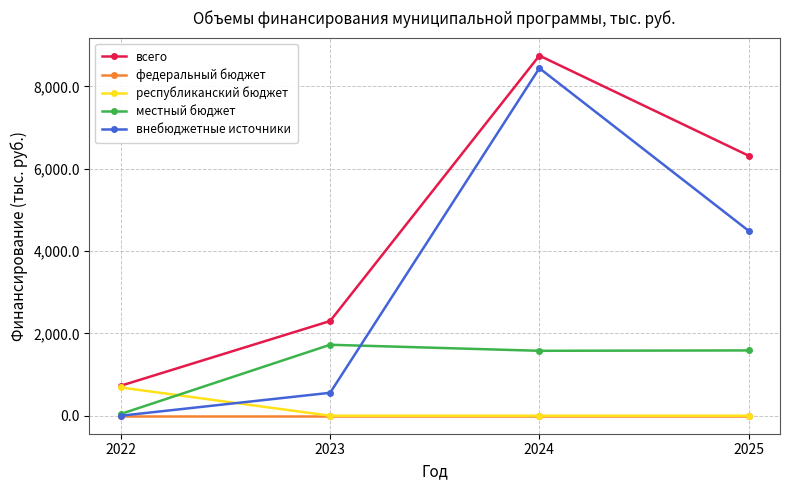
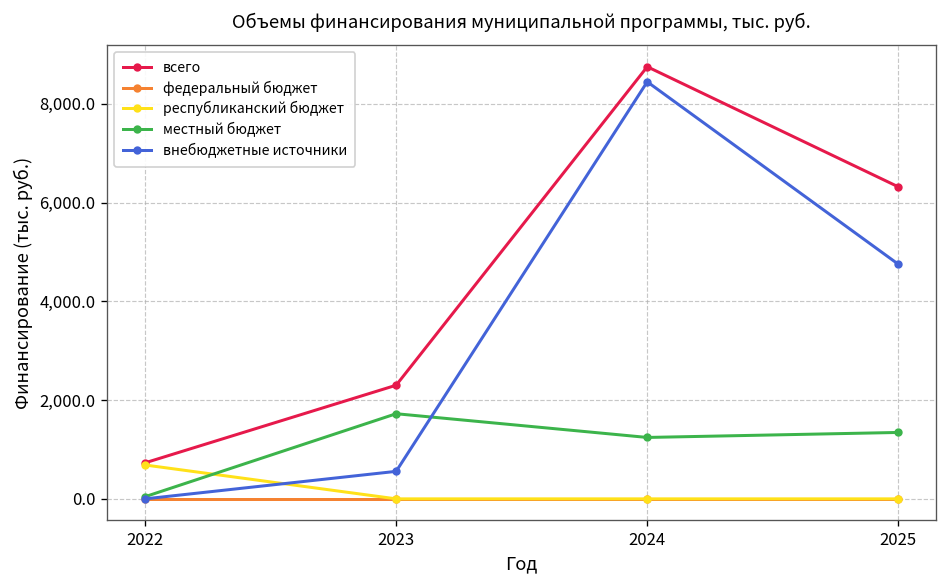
  {
    "всего": {
      "2023": "2,300",
      "2024": "8,800",
      "2025": "6,300"
    },
    "местный бюджет": {
      "2023": "1,700",
-     "2024": "1,600",
-     "2025": "1,600"
+     "2024": "1,200",
+     "2025": "1,300"
    },
    "внебюджетные источники": {
      "2023": "600",
      "2024": "8,400",
-     "2025": "4,500"
+     "2025": "4,800"
    }
  }
